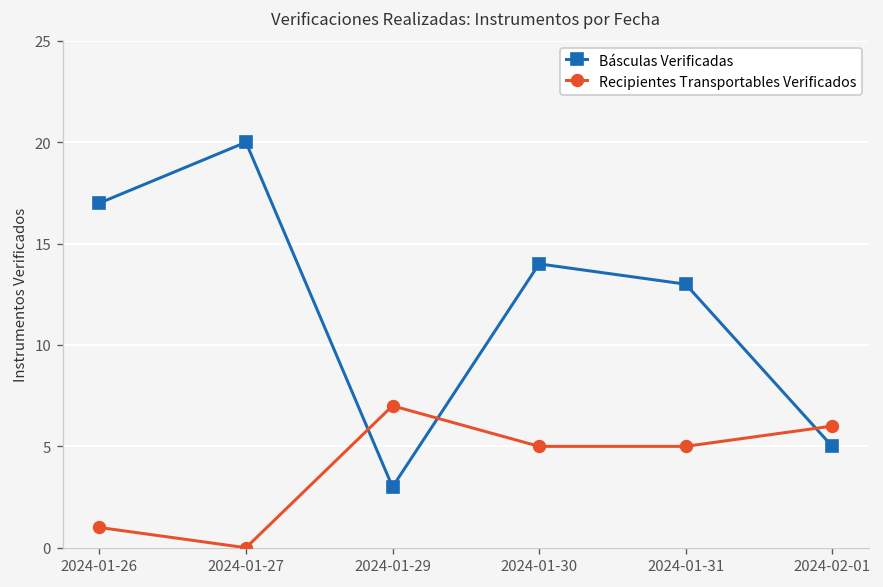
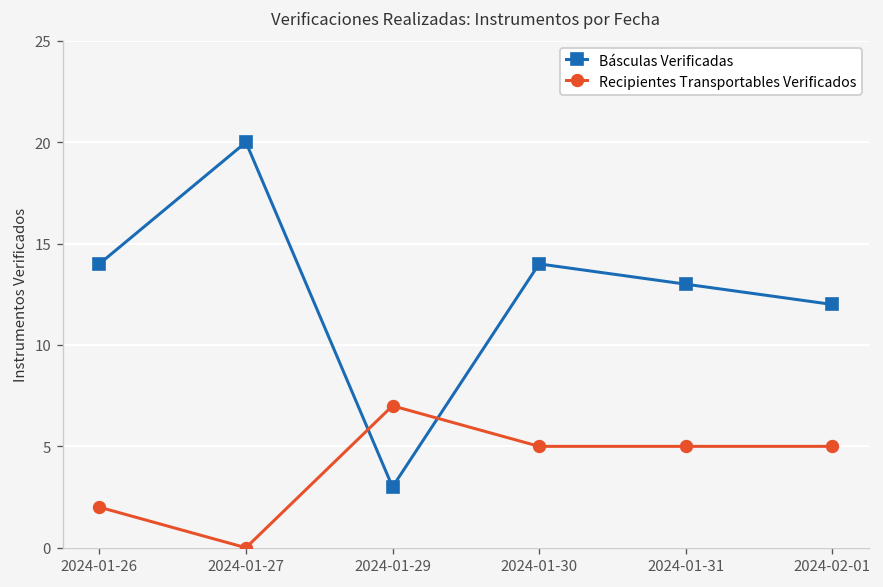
  {
    "Básculas Verificadas": {
-     "2024-01-26": 17,
+     "2024-01-26": 14,
      "2024-01-27": 20,
      "2024-01-29": 3,
      "2024-01-30": 14,
      "2024-01-31": 13,
-     "2024-02-01": 5
+     "2024-02-01": 12
    },
    "Recipientes Transportables Verificados": {
-     "2024-01-26": 1,
+     "2024-01-26": 2,
      "2024-01-27": 0,
      "2024-01-29": 7,
      "2024-01-30": 5,
      "2024-01-31": 5,
-     "2024-02-01": 6
+     "2024-02-01": 5
    }
  }
